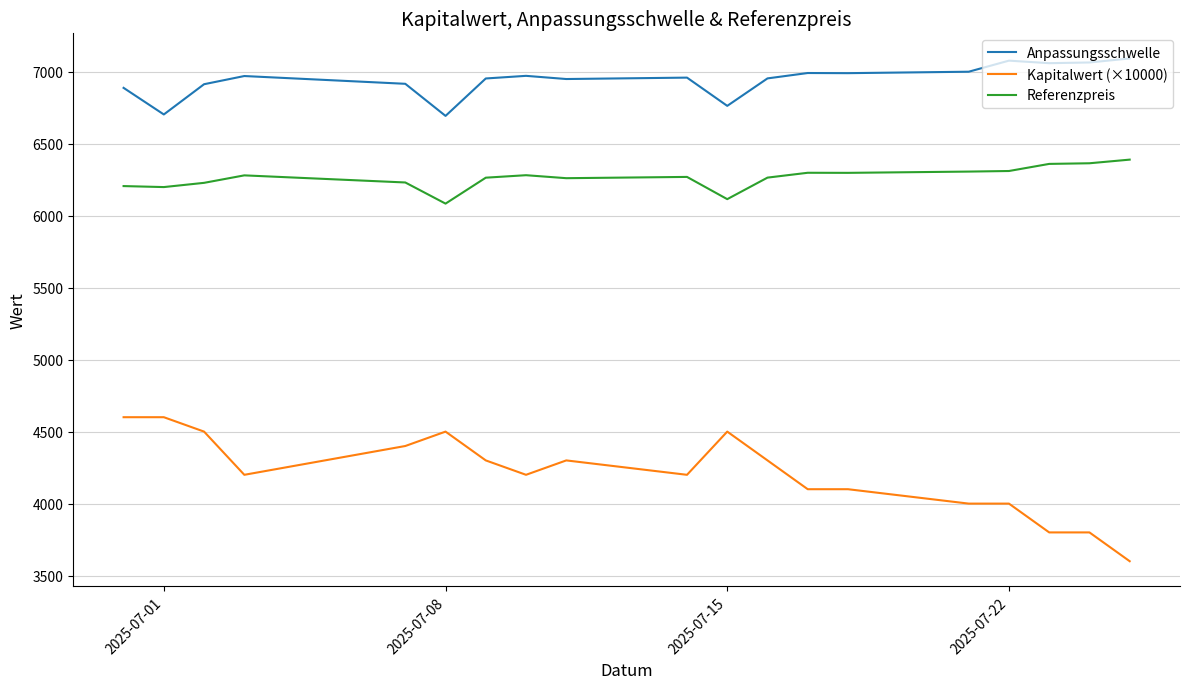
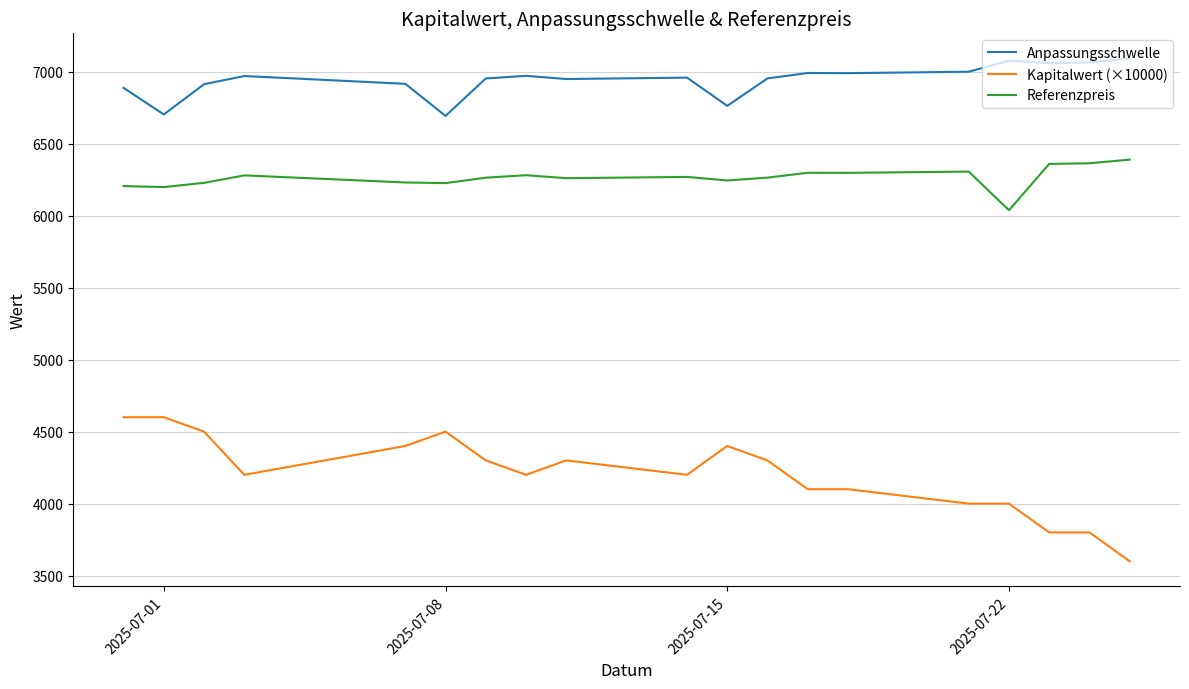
  {
    "Anpassungsschwelle": {
      "2025-07-01": 6700,
      "2025-07-08": 6690,
      "2025-07-15": 6760
    },
    "Kapitalwert (×10000)": {
      "2025-07-01": 4600,
      "2025-07-08": 4500,
-     "2025-07-15": 4500,
+     "2025-07-15": 4400,
      "2025-07-22": 4000
    },
    "Referenzpreis": {
      "2025-07-01": 6200,
-     "2025-07-08": 6080,
-     "2025-07-15": 6110,
-     "2025-07-22": 6310
+     "2025-07-08": 6230,
+     "2025-07-15": 6240,
+     "2025-07-22": 6040
    }
  }
